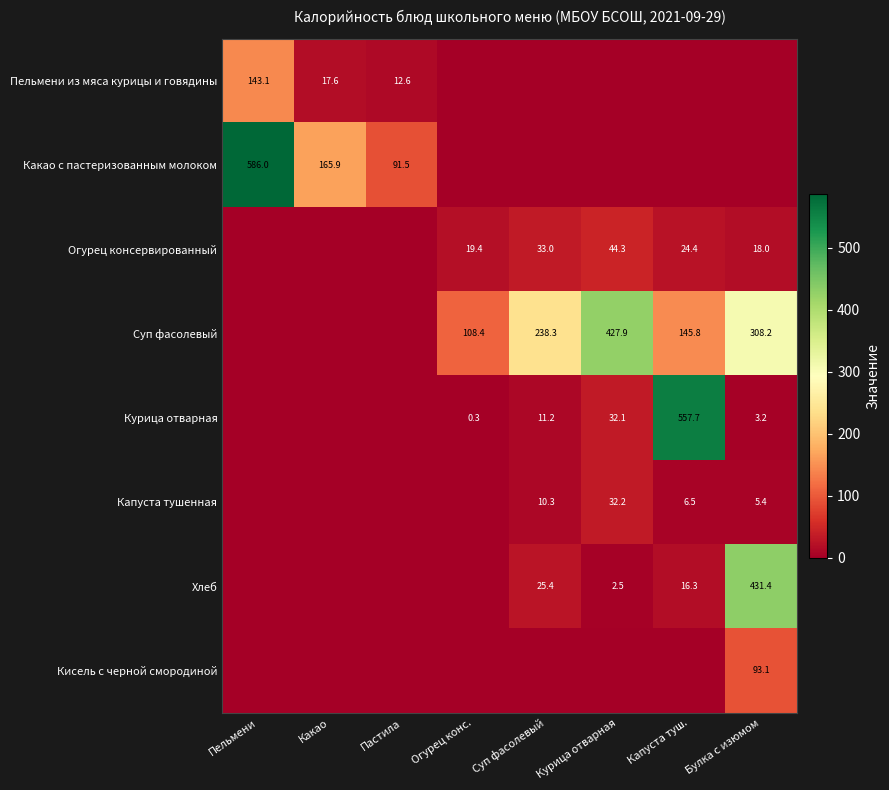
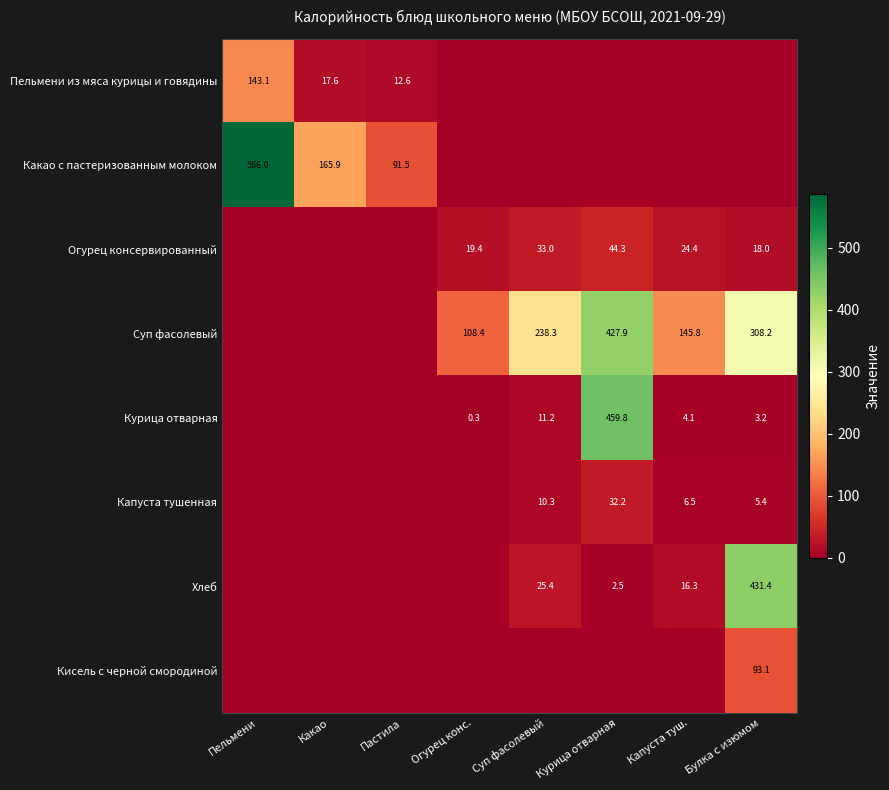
  {
    "Пельмени из мяса курицы и говядины": {
      "Пельмени": 143.1,
      "Какао": 17.6,
      "Пастила": 12.6
    },
    "Какао с пастеризованным молоком": {
      "Пельмени": 586.0,
      "Какао": 165.9,
      "Пастила": 91.5
    },
    "Огурец консервированный": {
      "Огурец конс.": 19.4,
      "Суп фасолевый": 33.0,
      "Курица отварная": 44.3,
      "Капуста туш.": 24.4,
      "Булка с изюмом": 18.0
    },
    "Суп фасолевый": {
      "Огурец конс.": 108.4,
      "Суп фасолевый": 238.3,
      "Курица отварная": 427.9,
      "Капуста туш.": 145.8,
      "Булка с изюмом": 308.2
    },
    "Курица отварная": {
      "Огурец конс.": 0.3,
      "Суп фасолевый": 11.2,
-     "Курица отварная": 32.1,
-     "Капуста туш.": 557.7,
+     "Курица отварная": 459.8,
+     "Капуста туш.": 4.1,
      "Булка с изюмом": 3.2
    },
    "Капуста тушенная": {
      "Суп фасолевый": 10.3,
      "Курица отварная": 32.2,
      "Капуста туш.": 6.5,
      "Булка с изюмом": 5.4
    },
    "Хлеб": {
      "Суп фасолевый": 25.4,
      "Курица отварная": 2.5,
      "Капуста туш.": 16.3,
      "Булка с изюмом": 431.4
    },
    "Кисель с черной смородиной": {
      "Булка с изюмом": 93.1
    }
  }
